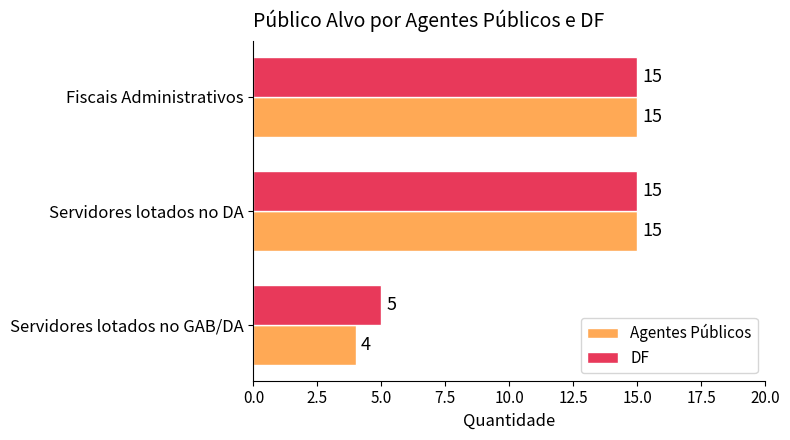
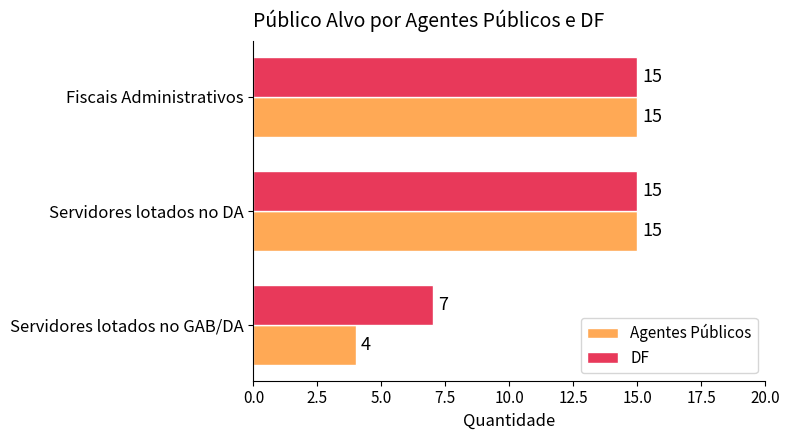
  {
    "Agentes Públicos": {
      "Fiscais Administrativos": 15,
      "Servidores lotados no DA": 15,
      "Servidores lotados no GAB/DA": 4
    },
    "DF": {
      "Fiscais Administrativos": 15,
      "Servidores lotados no DA": 15,
-     "Servidores lotados no GAB/DA": 5
+     "Servidores lotados no GAB/DA": 7
    }
  }
